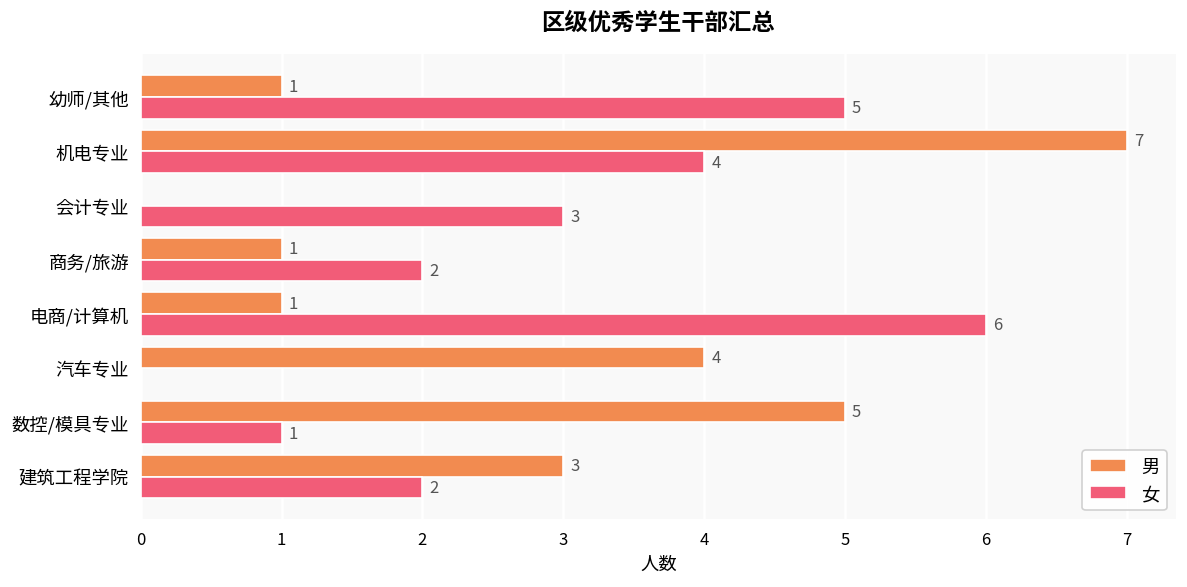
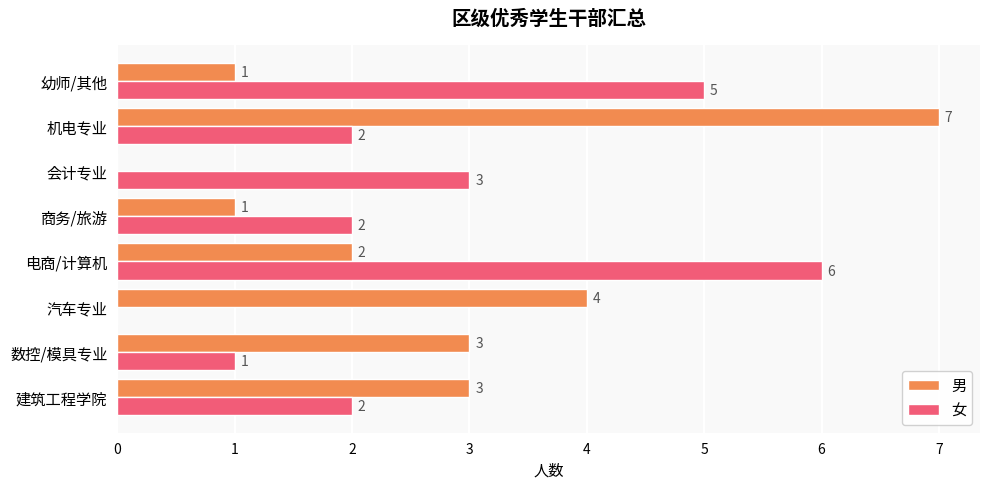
  {
    "男": {
      "幼师/其他": 1,
      "机电专业": 7,
      "商务/旅游": 1,
-     "电商/计算机": 1,
+     "电商/计算机": 2,
      "汽车专业": 4,
-     "数控/模具专业": 5,
+     "数控/模具专业": 3,
      "建筑工程学院": 3
    },
    "女": {
      "幼师/其他": 5,
-     "机电专业": 4,
+     "机电专业": 2,
      "会计专业": 3,
      "商务/旅游": 2,
      "电商/计算机": 6,
      "数控/模具专业": 1,
      "建筑工程学院": 2
    }
  }
